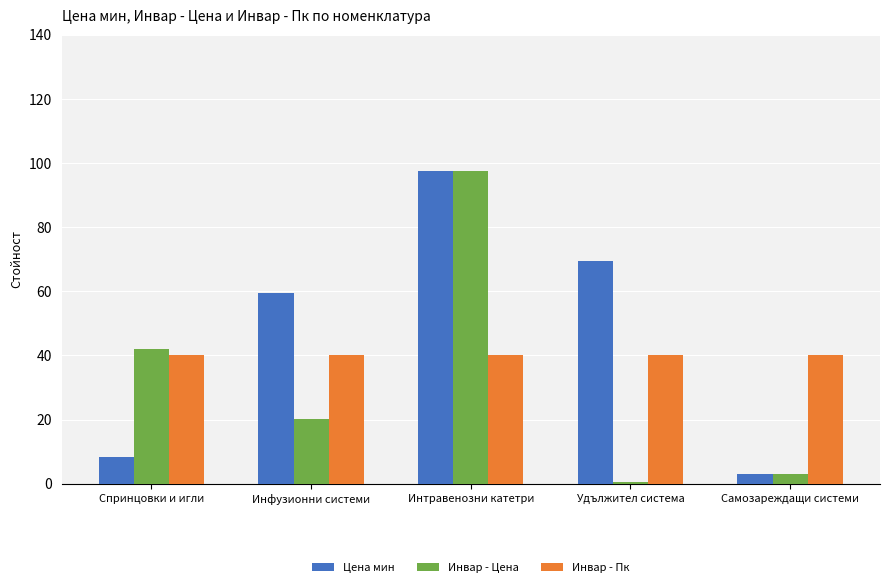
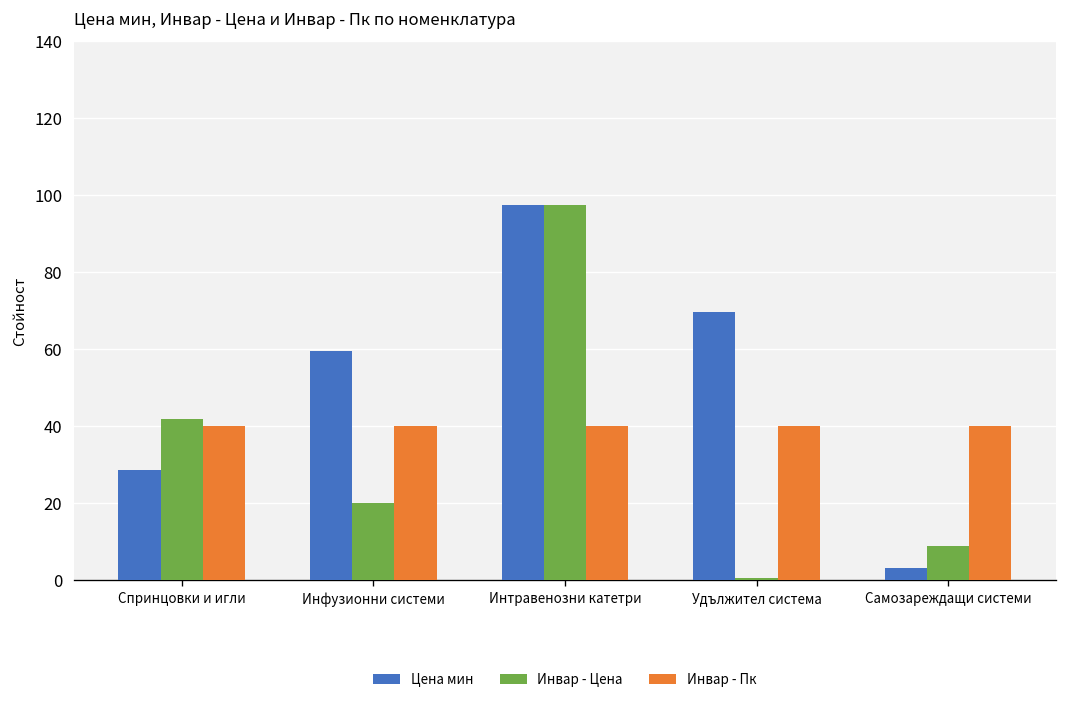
  {
    "Цена мин": {
-     "Спринцовки и игли": 8,
+     "Спринцовки и игли": 28,
      "Инфузионни системи": 60,
      "Интравенозни катетри": 97,
      "Удължител система": 70,
      "Самозареждащи системи": 3
    },
    "Инвар - Цена": {
      "Спринцовки и игли": 42,
      "Инфузионни системи": 20,
      "Интравенозни катетри": 97,
-     "Самозареждащи системи": 3
+     "Самозареждащи системи": 9
    },
    "Инвар - Пк": {
      "Спринцовки и игли": 40,
      "Инфузионни системи": 40,
      "Интравенозни катетри": 40,
      "Удължител система": 40,
      "Самозареждащи системи": 40
    }
  }
